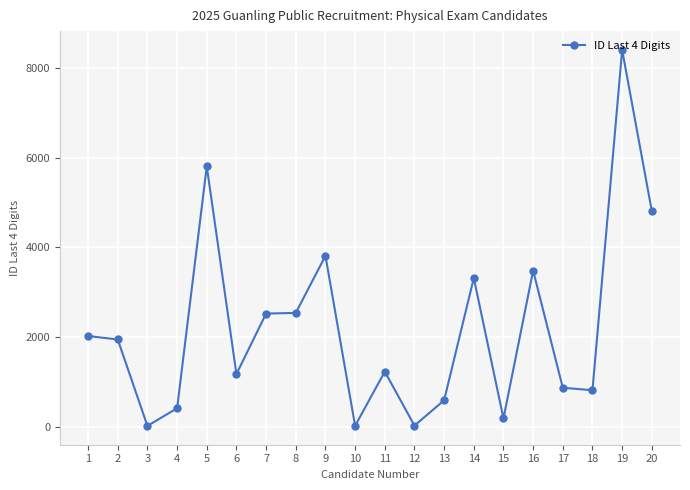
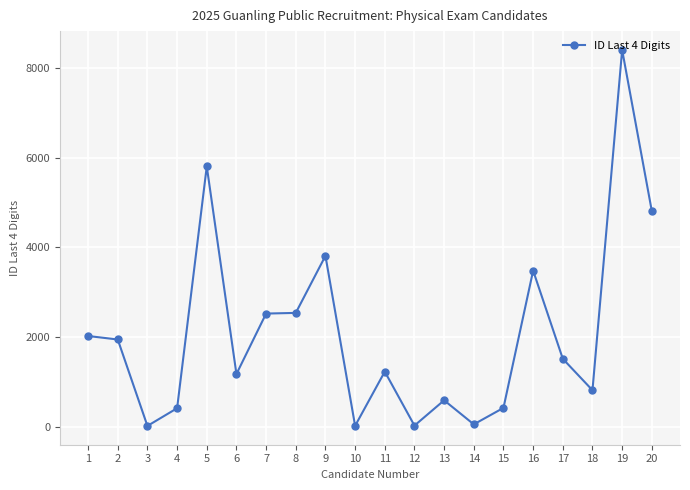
  {
    "1": 2000,
    "2": 1900,
    "3": 0,
    "4": 400,
    "5": 5800,
    "6": 1200,
    "7": 2500,
    "8": 2500,
    "9": 3800,
    "10": 0,
    "11": 1200,
    "12": 0,
    "13": 600,
-   "14": 3300,
-   "15": 200,
+   "14": 0,
+   "15": 400,
    "16": 3500,
-   "17": 900,
+   "17": 1500,
    "18": 800,
    "19": 8400,
    "20": 4800
  }
